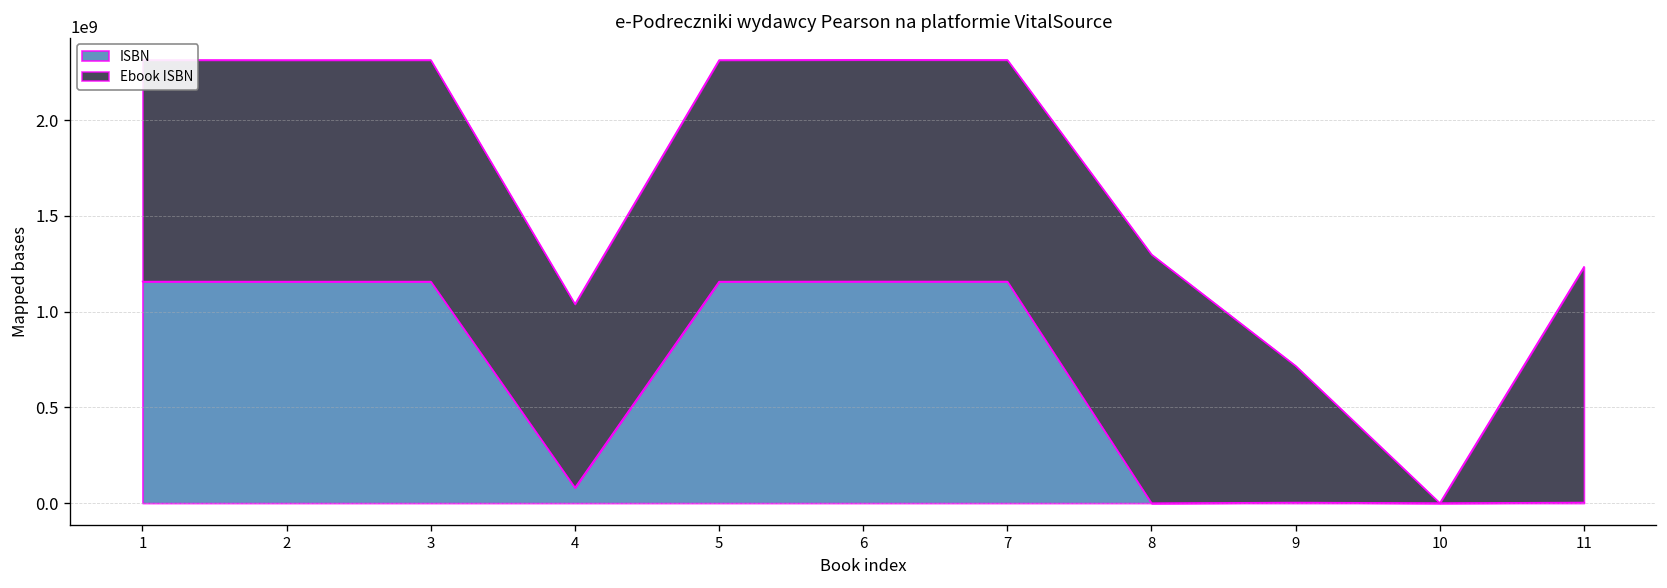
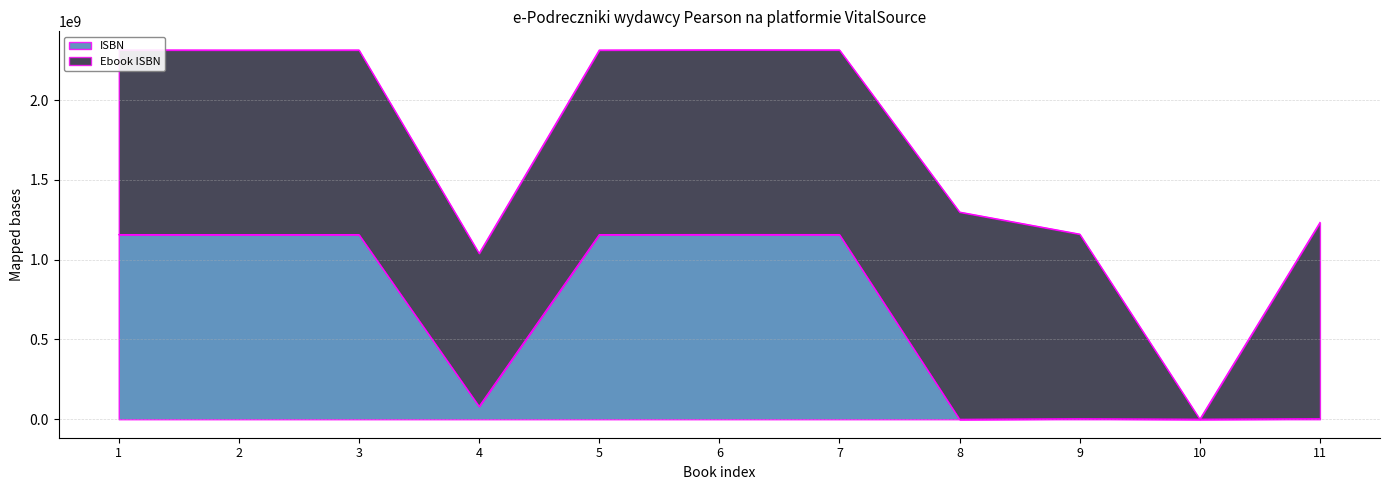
  {
    "ISBN": {
      "1": 1160000000,
      "2": 1160000000,
      "3": 1160000000,
      "4": 80000000,
      "5": 1160000000,
      "6": 1160000000,
      "7": 1160000000,
      "8": 0,
      "9": 0,
      "11": 0
    },
    "Ebook ISBN": {
      "2": 1160000000,
      "3": 1160000000,
      "4": 960000000,
      "5": 1160000000,
      "6": 1160000000,
      "7": 1160000000,
      "8": 1300000000,
-     "9": 710000000,
+     "9": 1160000000,
      "11": 1230000000
    }
  }
